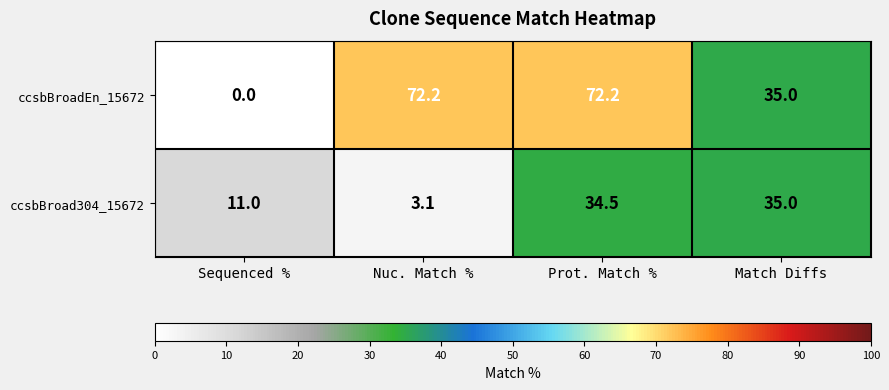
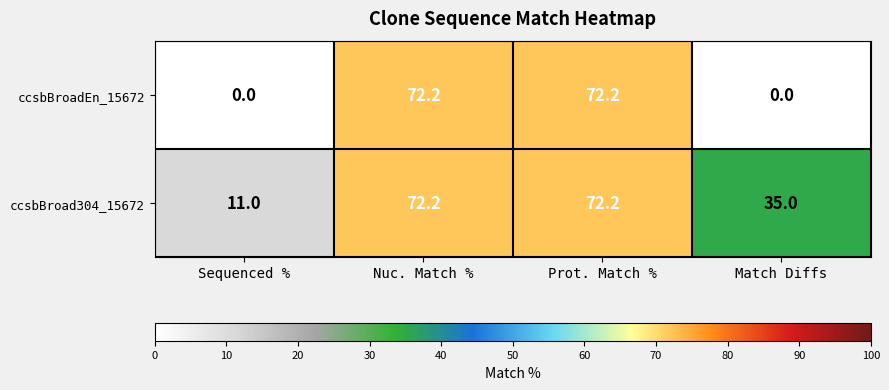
  {
    "ccsbBroadEn_15672": {
      "Sequenced %": 0.0,
      "Nuc. Match %": 72.2,
      "Prot. Match %": 72.2,
-     "Match Diffs": 35.0
+     "Match Diffs": 0.0
    },
    "ccsbBroad304_15672": {
      "Sequenced %": 11.0,
-     "Nuc. Match %": 3.1,
-     "Prot. Match %": 34.5,
+     "Nuc. Match %": 72.2,
+     "Prot. Match %": 72.2,
      "Match Diffs": 35.0
    }
  }
